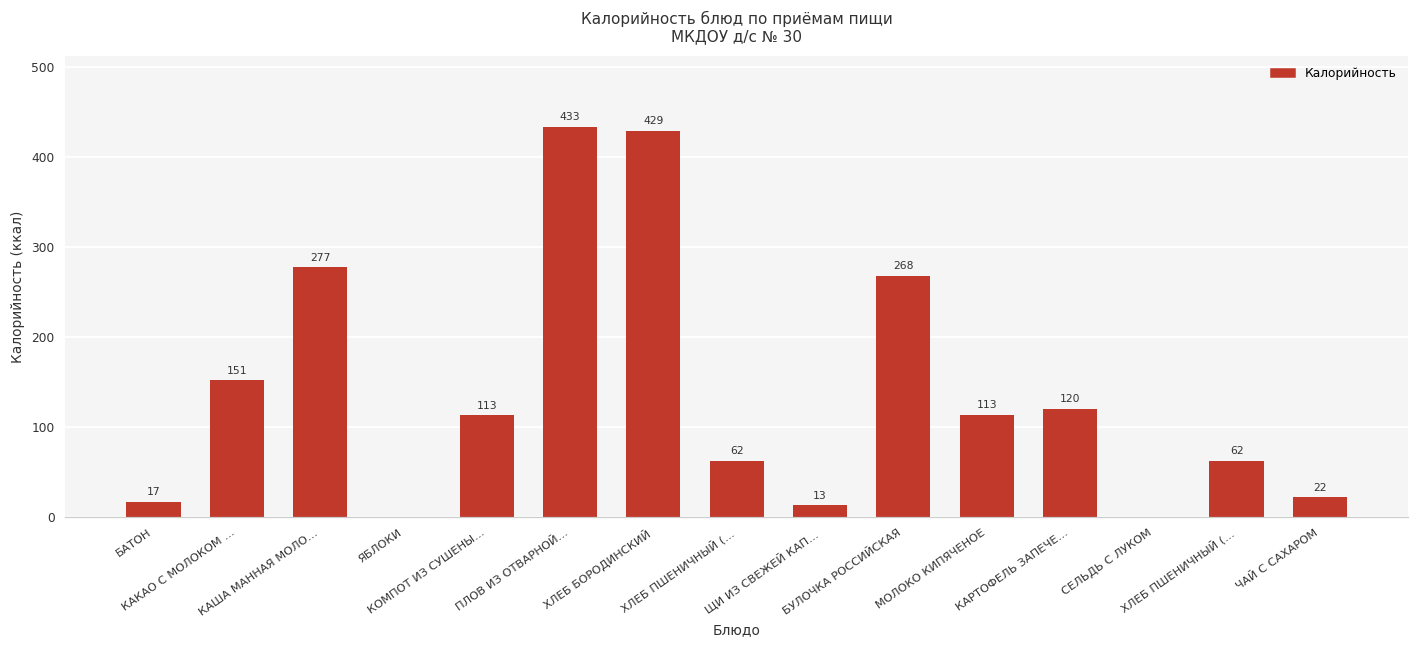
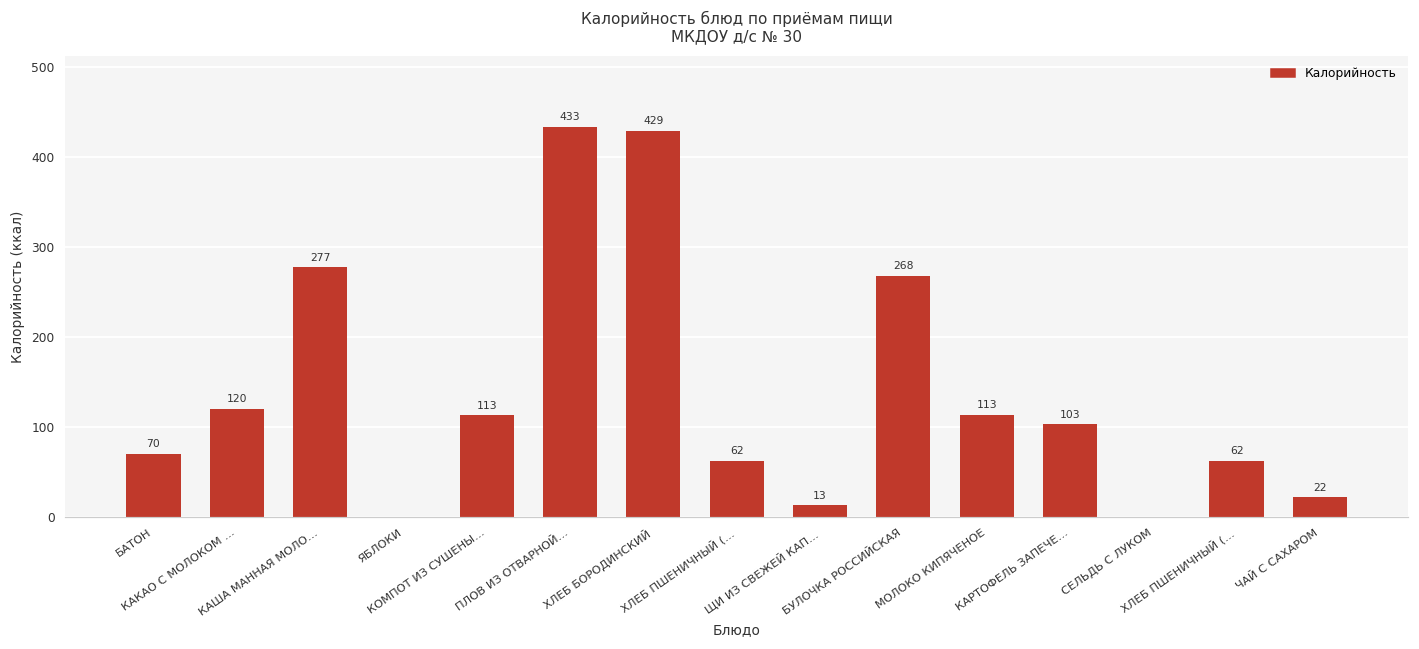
  {
-   "БАТОН": 17,
-   "КАКАО С МОЛОКОМ …": 151,
+   "БАТОН": 70,
+   "КАКАО С МОЛОКОМ …": 120,
    "КАША МАННАЯ МОЛО…": 277,
    "КОМПОТ ИЗ СУШЕНЫ…": 113,
    "ПЛОВ ИЗ ОТВАРНОЙ…": 433,
    "ХЛЕБ БОРОДИНСКИЙ": 429,
    "ЩИ ИЗ СВЕЖЕЙ КАП…": 13,
    "БУЛОЧКА РОССИЙСКАЯ": 268,
    "МОЛОКО КИПЯЧЕНОЕ": 113,
-   "КАРТОФЕЛЬ ЗАПЕЧЕ…": 120,
+   "КАРТОФЕЛЬ ЗАПЕЧЕ…": 103,
    "ЧАЙ С САХАРОМ": 22
  }
